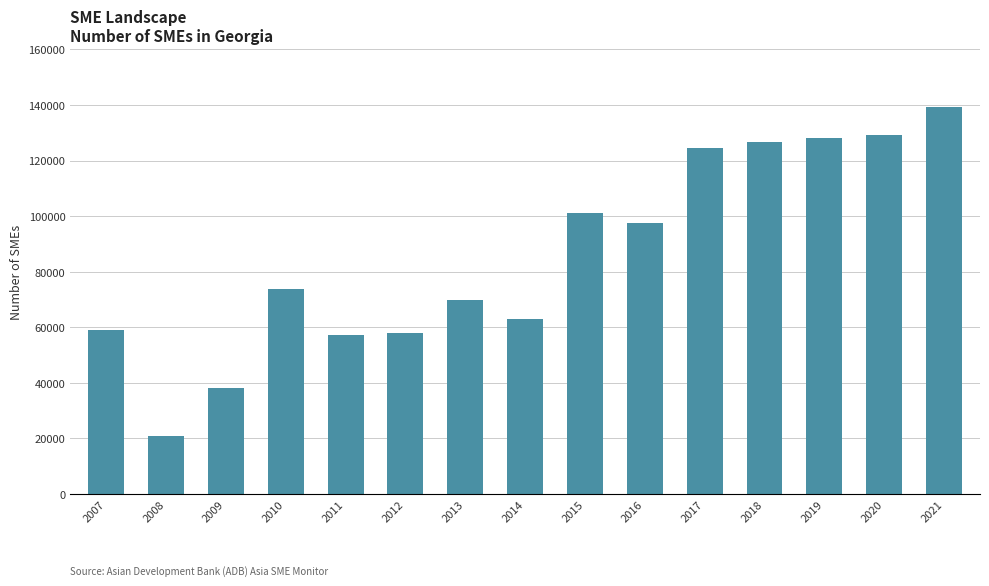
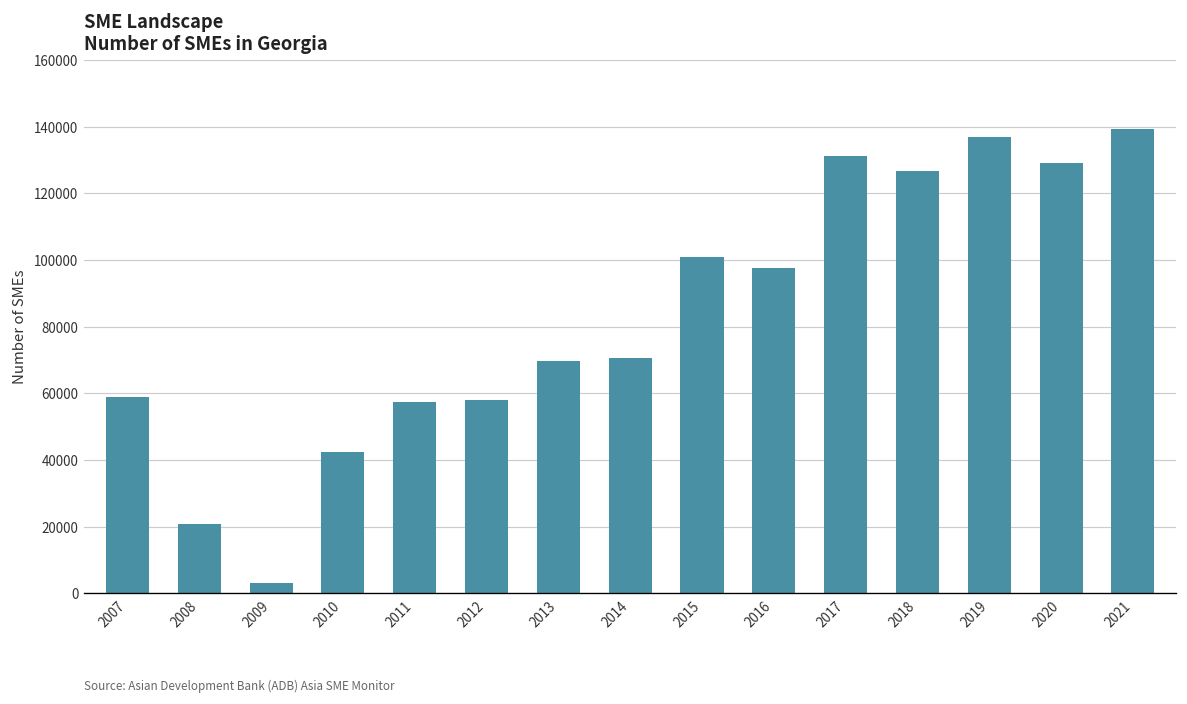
  {
    "2007": 59000,
    "2008": 21000,
-   "2009": 38000,
-   "2010": 74000,
+   "2009": 3000,
+   "2010": 42000,
    "2011": 57000,
    "2012": 58000,
    "2013": 70000,
-   "2014": 63000,
+   "2014": 70000,
    "2015": 101000,
    "2016": 98000,
-   "2017": 125000,
+   "2017": 131000,
    "2018": 127000,
-   "2019": 128000,
+   "2019": 137000,
    "2020": 129000,
    "2021": 139000
  }
